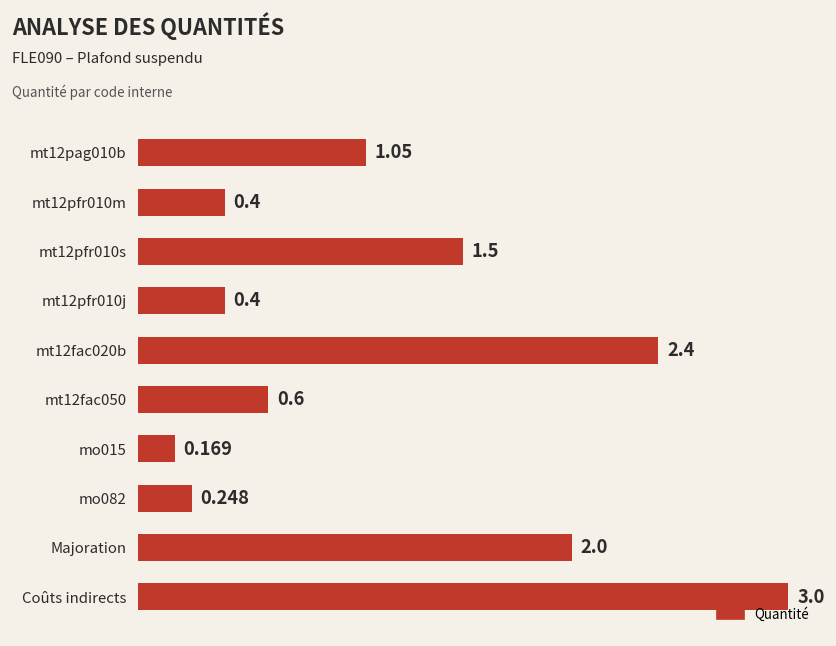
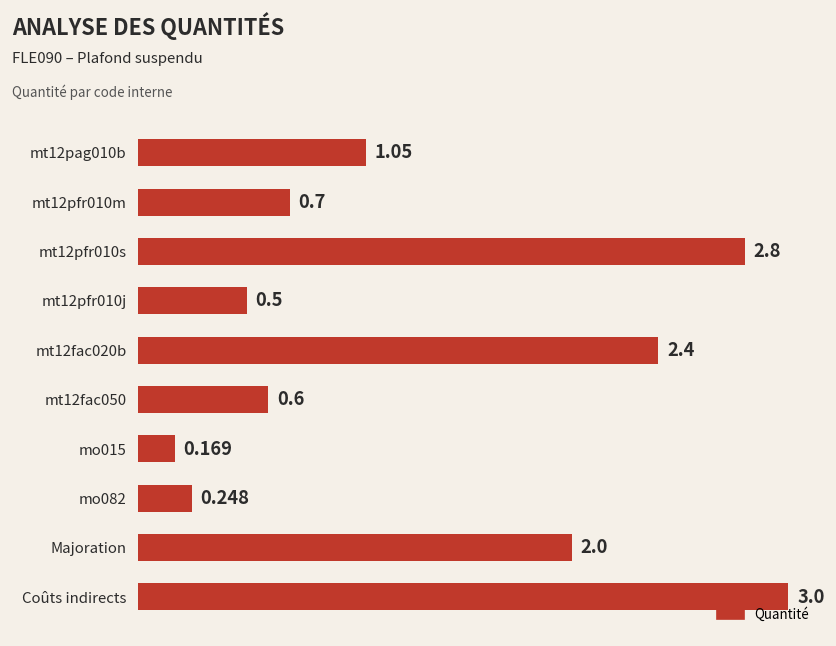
  {
    "mt12pag010b": 1.05,
-   "mt12pfr010m": 0.4,
-   "mt12pfr010s": 1.5,
-   "mt12pfr010j": 0.4,
+   "mt12pfr010m": 0.7,
+   "mt12pfr010s": 2.8,
+   "mt12pfr010j": 0.5,
    "mt12fac020b": 2.4,
    "mt12fac050": 0.6,
    "mo015": 0.169,
    "mo082": 0.248,
    "Majoration": 2.0,
    "Coûts indirects": 3.0
  }
